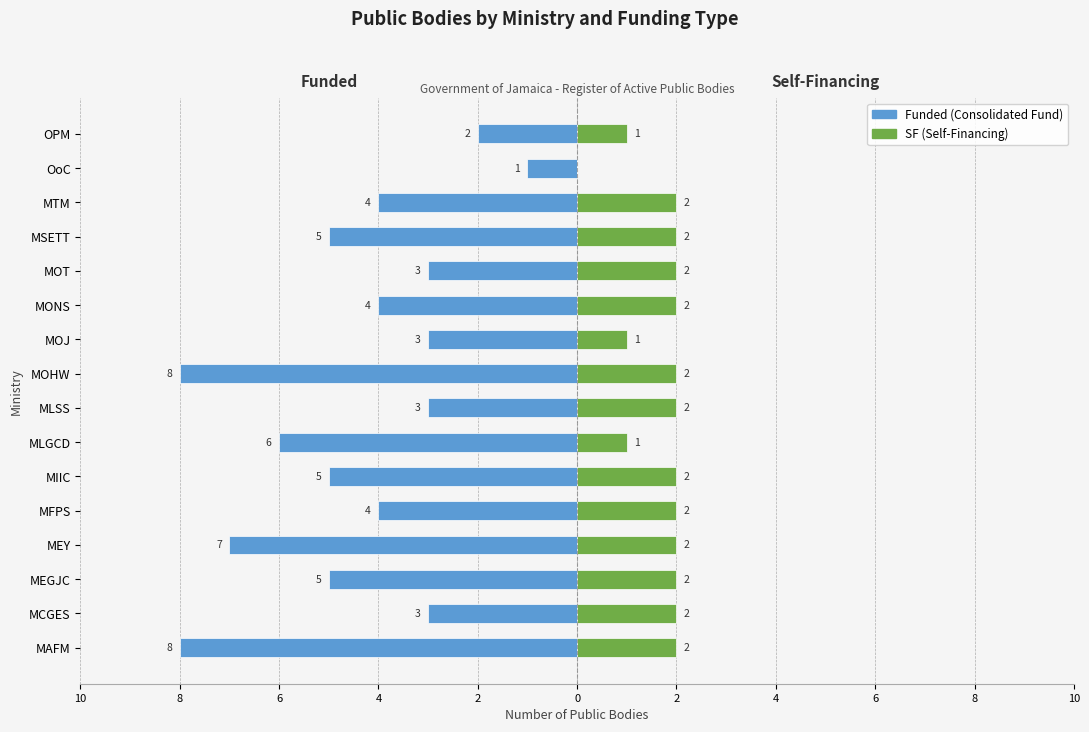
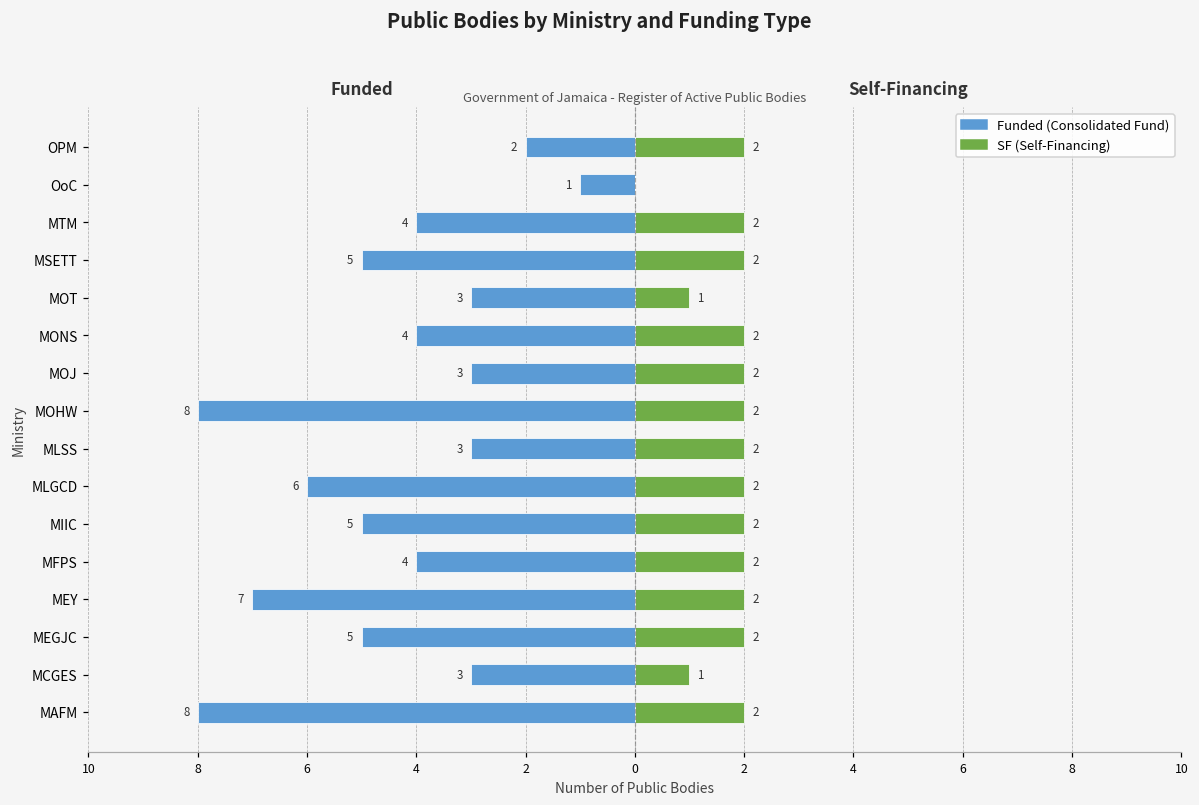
  {
    "SF (Self-Financing)": {
-     "OPM": 1,
+     "OPM": 2,
      "MTM": 2,
      "MSETT": 2,
-     "MOT": 2,
+     "MOT": 1,
      "MONS": 2,
-     "MOJ": 1,
+     "MOJ": 2,
      "MOHW": 2,
      "MLSS": 2,
-     "MLGCD": 1,
+     "MLGCD": 2,
      "MIIC": 2,
      "MFPS": 2,
      "MEY": 2,
      "MEGJC": 2,
-     "MCGES": 2,
+     "MCGES": 1,
      "MAFM": 2
    }
  }
